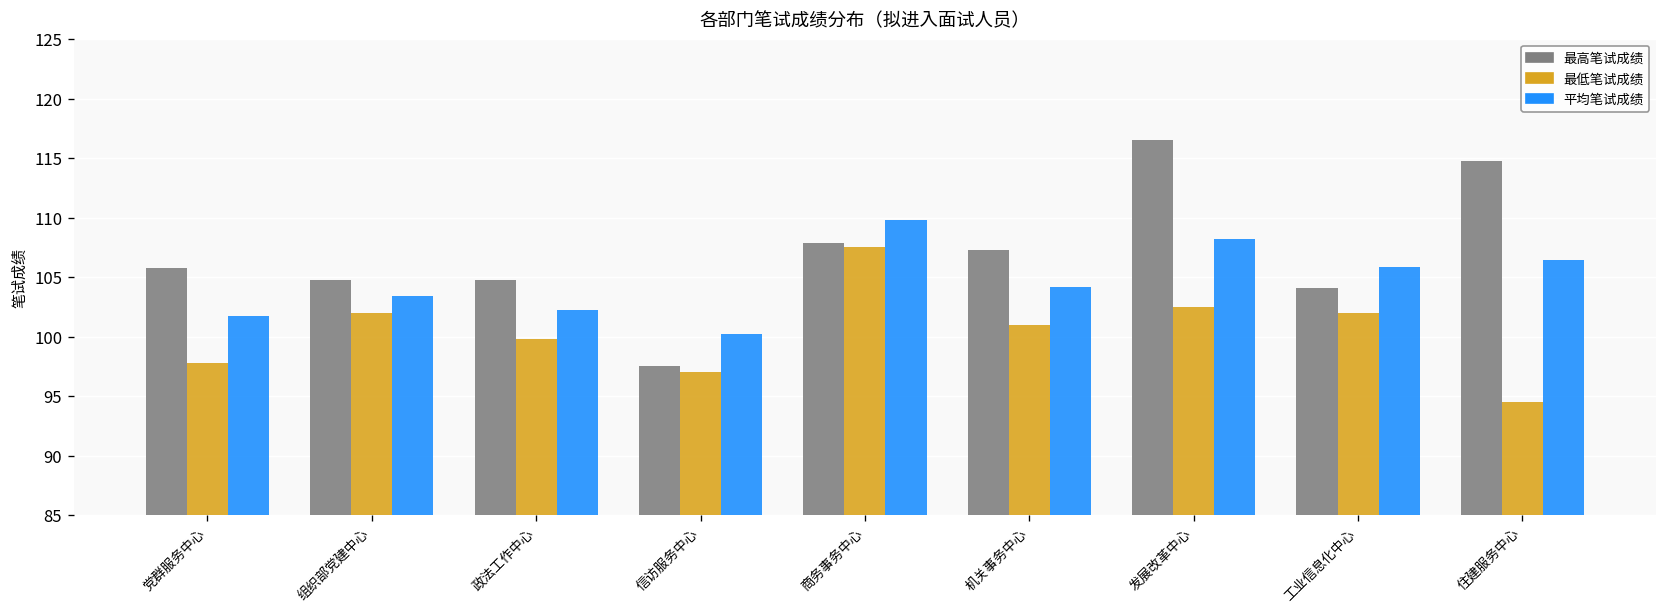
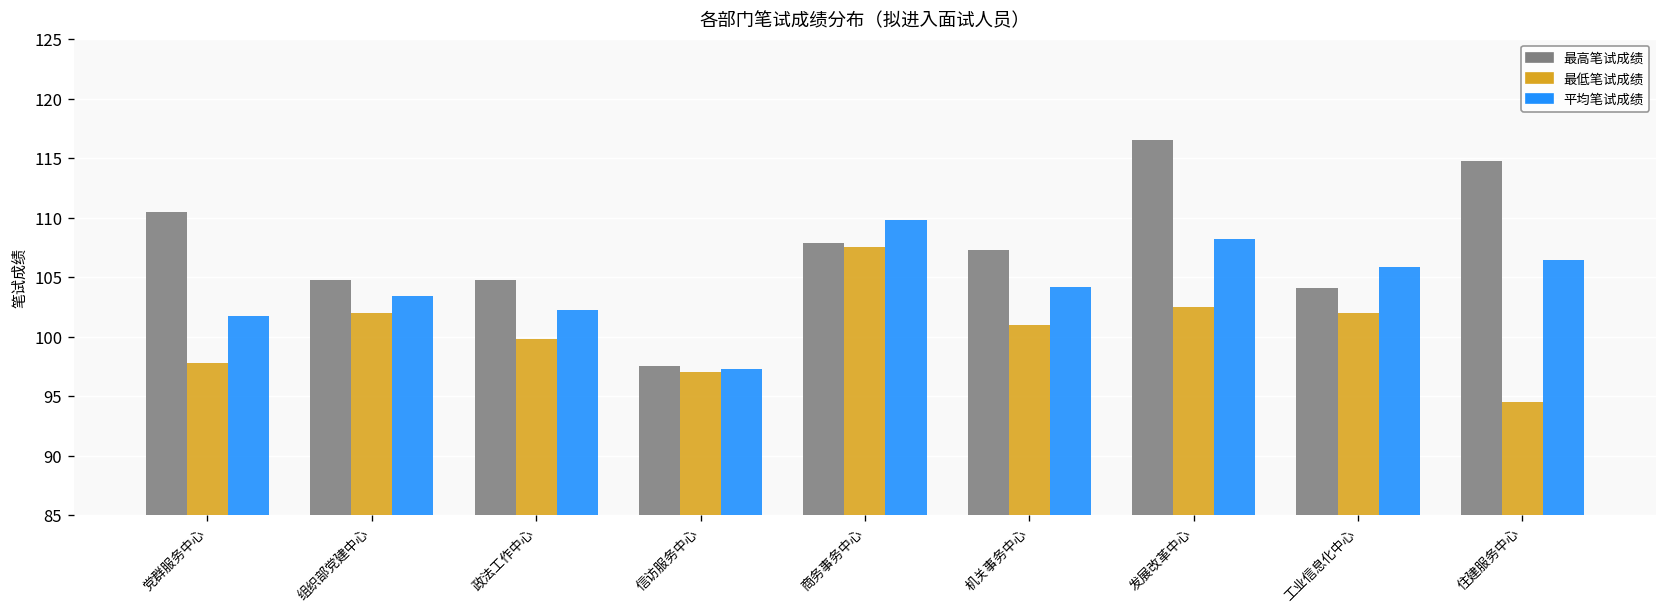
  {
    "最高笔试成绩": {
-     "党群服务中心": 106,
+     "党群服务中心": 110,
      "组织部党建中心": 105,
      "政法工作中心": 105,
      "信访服务中心": 98,
      "商务事务中心": 108,
      "机关事务中心": 107,
      "发展改革中心": 117,
      "工业信息化中心": 104,
      "住建服务中心": 115
    },
    "最低笔试成绩": {
      "党群服务中心": 98,
      "组织部党建中心": 102,
      "政法工作中心": 100,
      "信访服务中心": 97,
      "商务事务中心": 108,
      "机关事务中心": 101,
      "发展改革中心": 103,
      "工业信息化中心": 102,
      "住建服务中心": 95
    },
    "平均笔试成绩": {
      "党群服务中心": 102,
      "组织部党建中心": 103,
      "政法工作中心": 102,
-     "信访服务中心": 100,
+     "信访服务中心": 97,
      "商务事务中心": 110,
      "机关事务中心": 104,
      "发展改革中心": 108,
      "工业信息化中心": 106,
      "住建服务中心": 106
    }
  }
